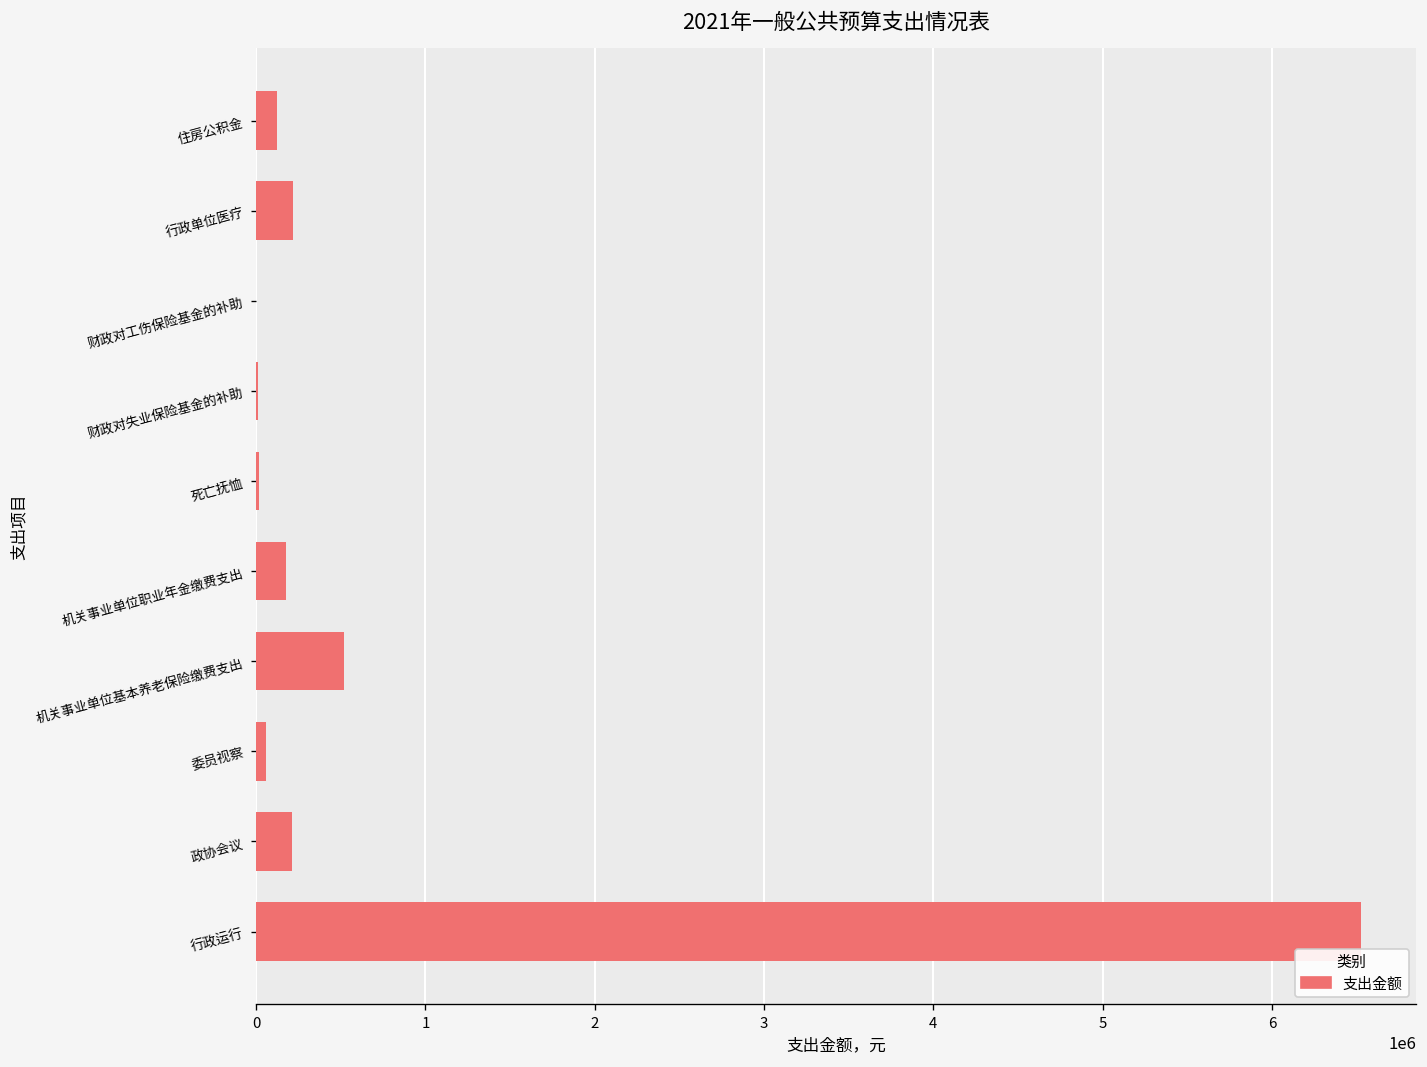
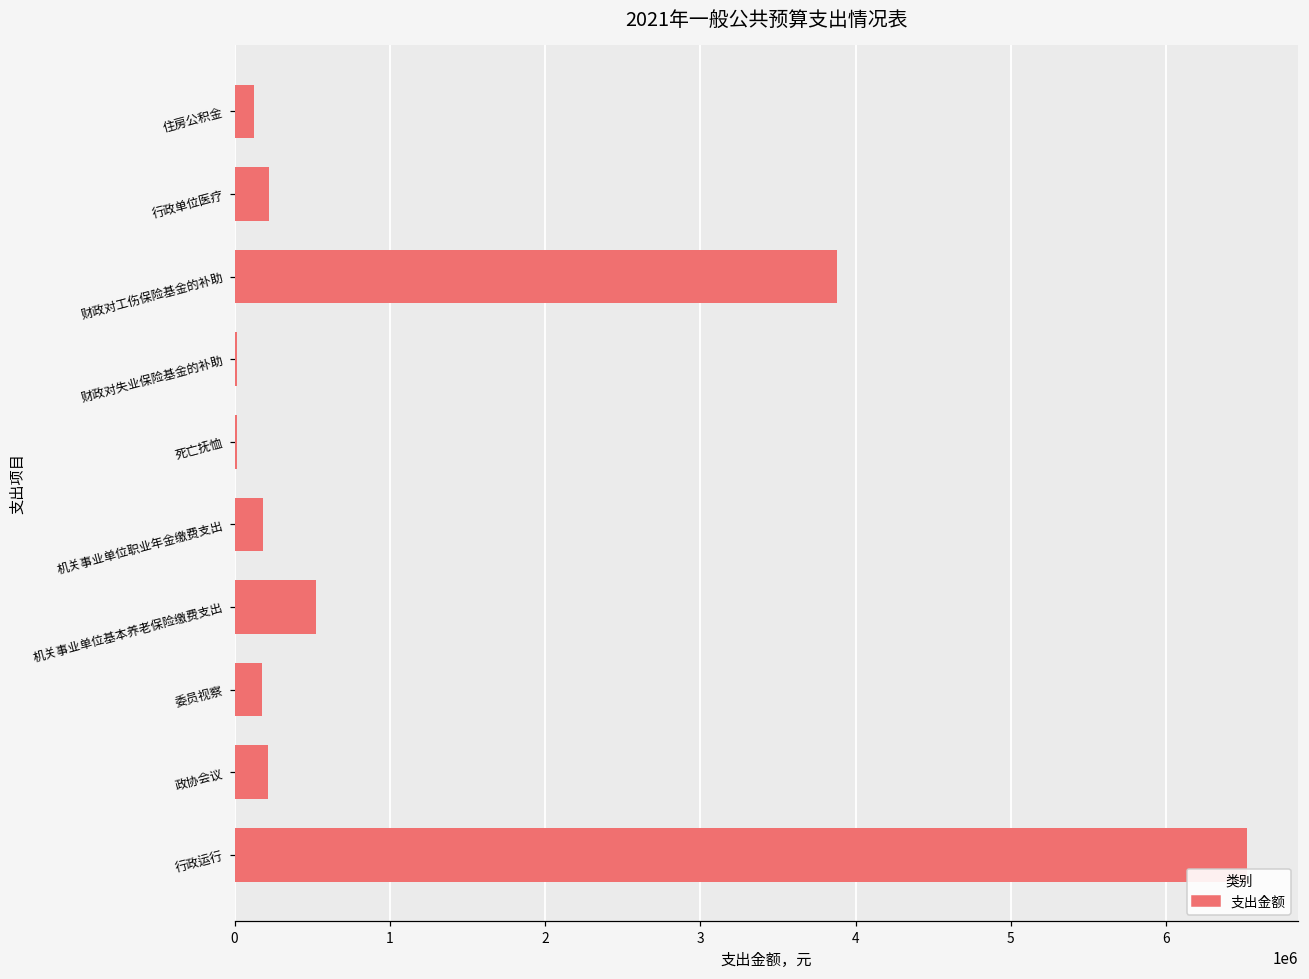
  {
    "住房公积金": 120000,
    "行政单位医疗": 220000,
-   "财政对工伤保险基金的补助": 0,
+   "财政对工伤保险基金的补助": 3880000,
    "机关事业单位职业年金缴费支出": 180000,
    "机关事业单位基本养老保险缴费支出": 520000,
-   "委员视察": 60000,
+   "委员视察": 180000,
    "政协会议": 210000,
    "行政运行": 6520000
  }
